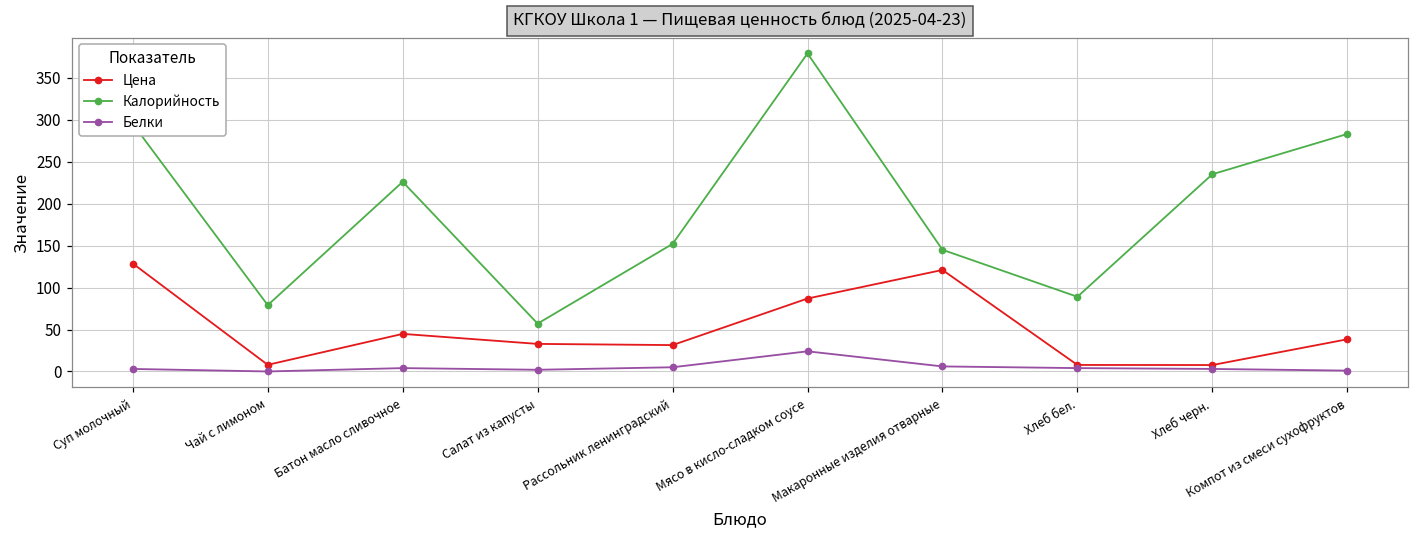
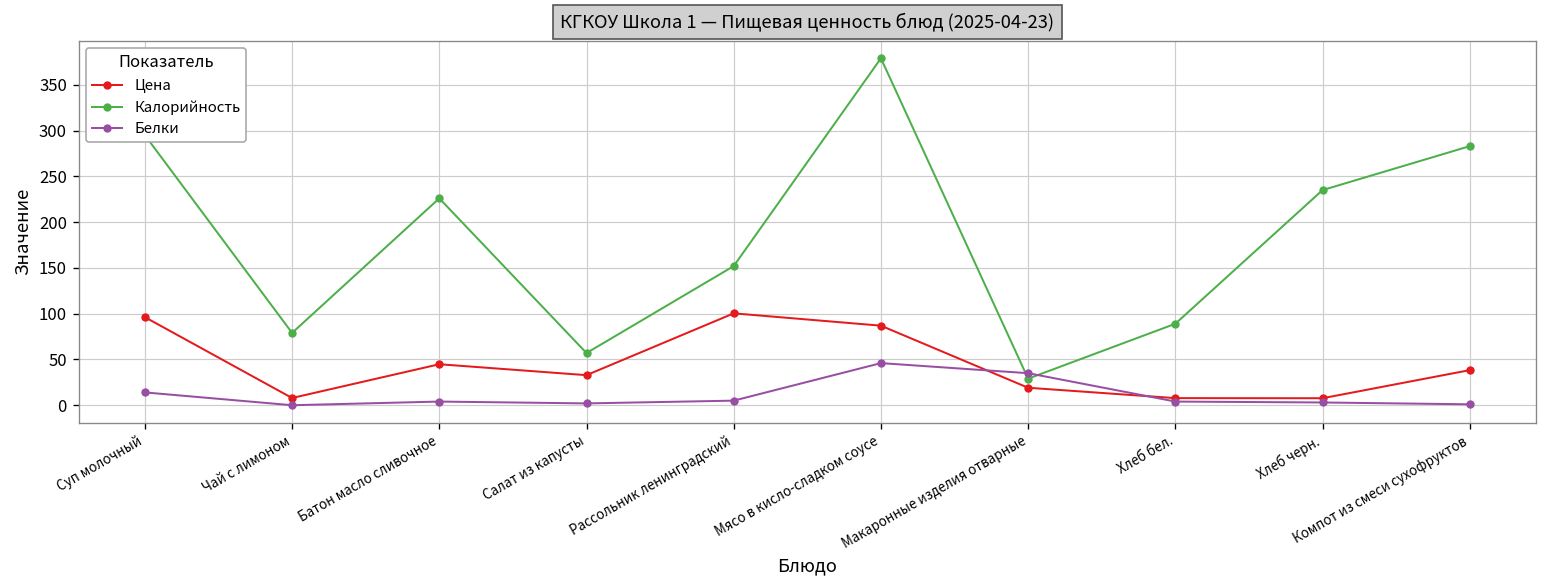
  {
    "Цена": {
-     "Суп молочный": 130,
+     "Суп молочный": 100,
      "Чай с лимоном": 10,
      "Батон масло сливочное": 40,
      "Салат из капусты": 30,
-     "Рассольник ленинградский": 30,
+     "Рассольник ленинградский": 100,
      "Мясо в кисло-сладком соусе": 90,
-     "Макаронные изделия отварные": 120,
+     "Макаронные изделия отварные": 20,
      "Хлеб бел.": 10,
      "Хлеб черн.": 10,
      "Компот из смеси сухофруктов": 40
    },
    "Калорийность": {
      "Чай с лимоном": 80,
      "Батон масло сливочное": 230,
      "Салат из капусты": 60,
      "Рассольник ленинградский": 150,
      "Мясо в кисло-сладком соусе": 380,
-     "Макаронные изделия отварные": 150,
+     "Макаронные изделия отварные": 30,
      "Хлеб бел.": 90,
      "Хлеб черн.": 240,
      "Компот из смеси сухофруктов": 280
    },
    "Белки": {
-     "Суп молочный": 0,
+     "Суп молочный": 10,
      "Чай с лимоном": 0,
      "Батон масло сливочное": 0,
      "Салат из капусты": 0,
      "Рассольник ленинградский": 10,
-     "Мясо в кисло-сладком соусе": 20,
-     "Макаронные изделия отварные": 10,
+     "Мясо в кисло-сладком соусе": 50,
+     "Макаронные изделия отварные": 40,
      "Хлеб бел.": 0,
      "Хлеб черн.": 0,
      "Компот из смеси сухофруктов": 0
    }
  }
